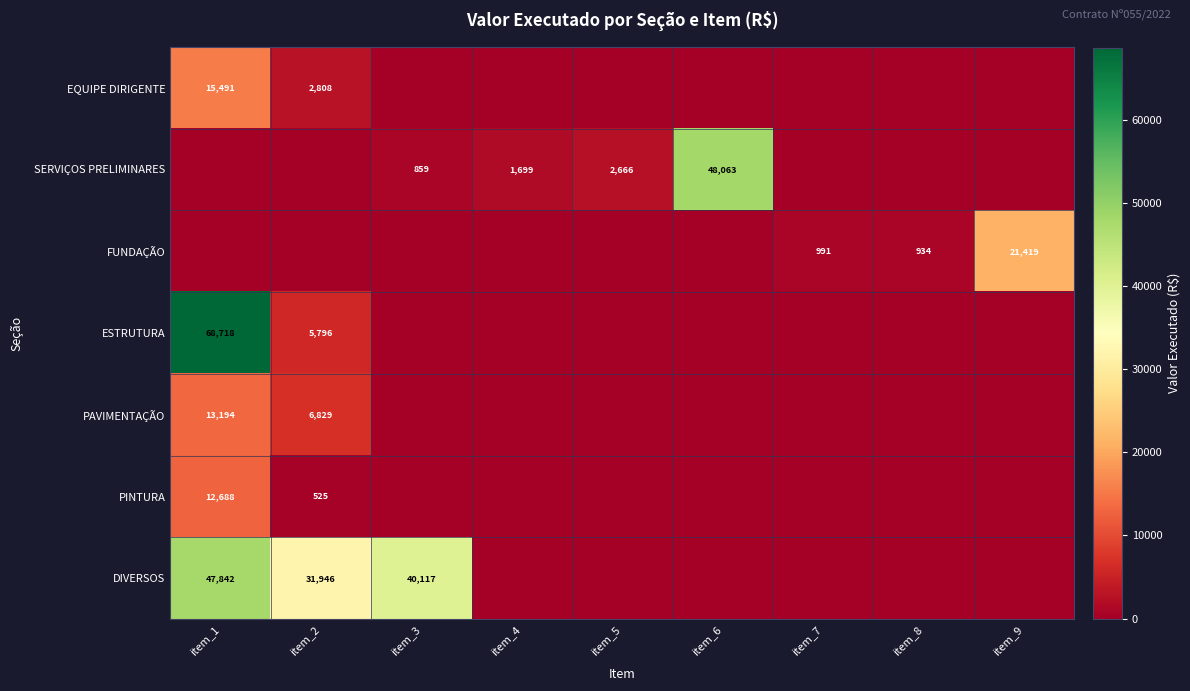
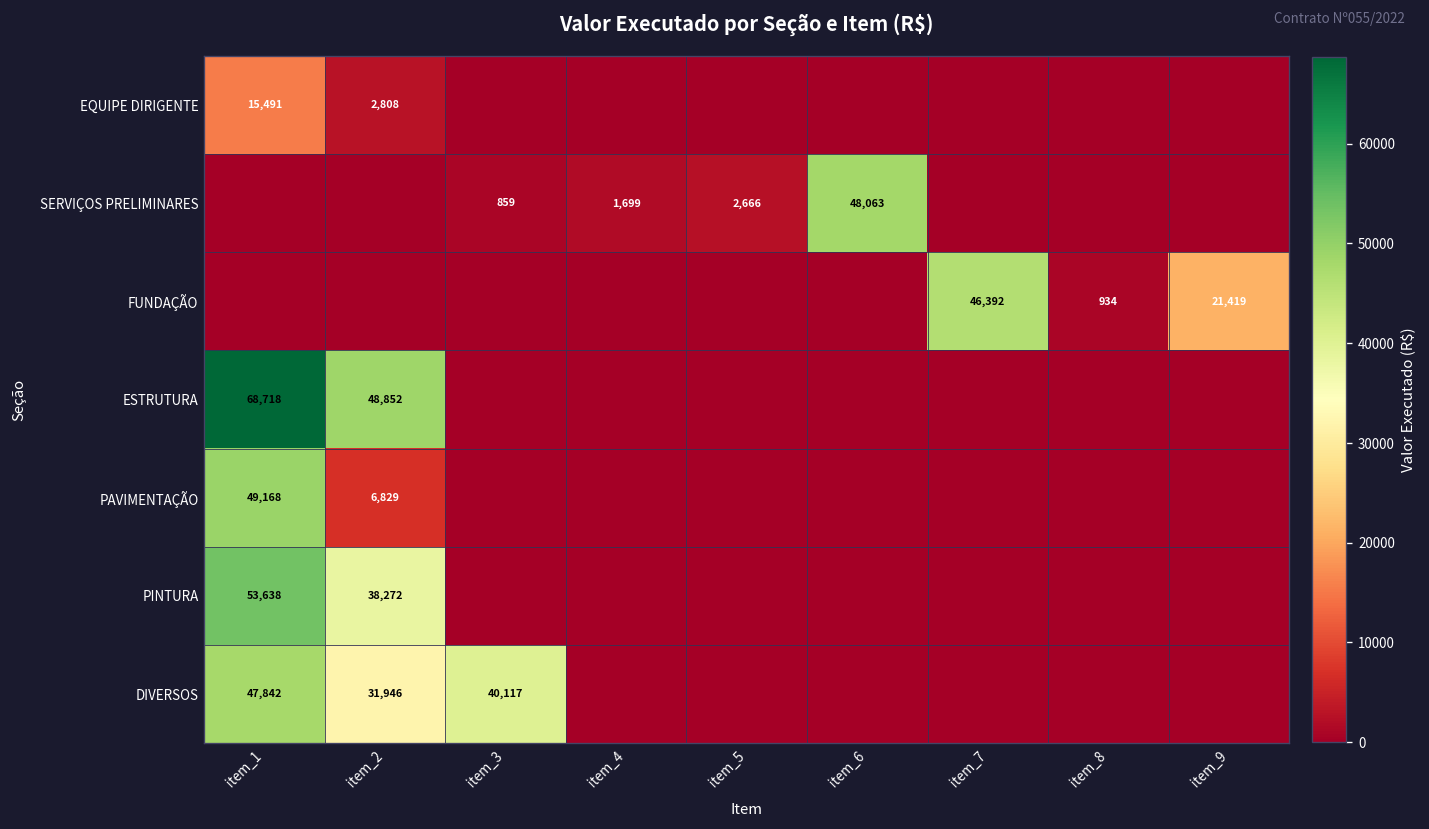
  {
    "EQUIPE DIRIGENTE": {
      "item_1": "15,491",
      "item_2": "2,808"
    },
    "SERVIÇOS PRELIMINARES": {
      "item_3": "859",
      "item_4": "1,699",
      "item_5": "2,666",
      "item_6": "48,063"
    },
    "FUNDAÇÃO": {
-     "item_7": "991",
+     "item_7": "46,392",
      "item_8": "934",
      "item_9": "21,419"
    },
    "ESTRUTURA": {
      "item_1": "68,718",
-     "item_2": "5,796"
+     "item_2": "48,852"
    },
    "PAVIMENTAÇÃO": {
-     "item_1": "13,194",
+     "item_1": "49,168",
      "item_2": "6,829"
    },
    "PINTURA": {
-     "item_1": "12,688",
-     "item_2": "525"
+     "item_1": "53,638",
+     "item_2": "38,272"
    },
    "DIVERSOS": {
      "item_1": "47,842",
      "item_2": "31,946",
      "item_3": "40,117"
    }
  }
